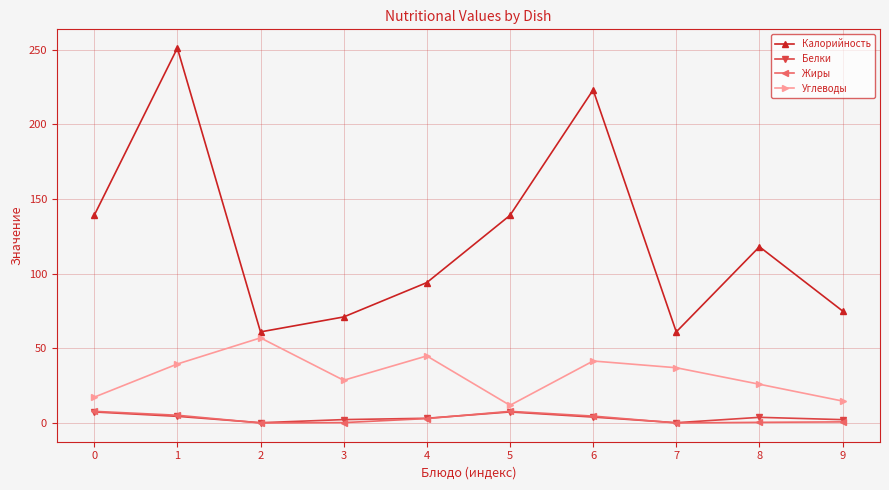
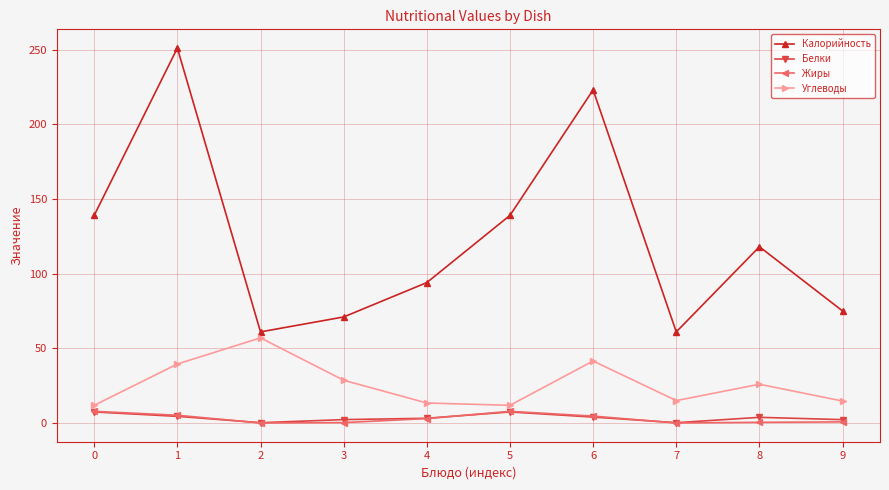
  {
    "Углеводы": {
-     "0": 17,
+     "0": 12,
      "1": 40,
      "2": 57,
      "3": 29,
-     "4": 45,
+     "4": 13,
      "5": 12,
      "6": 42,
-     "7": 37,
+     "7": 15,
      "8": 26,
      "9": 15
    }
  }
